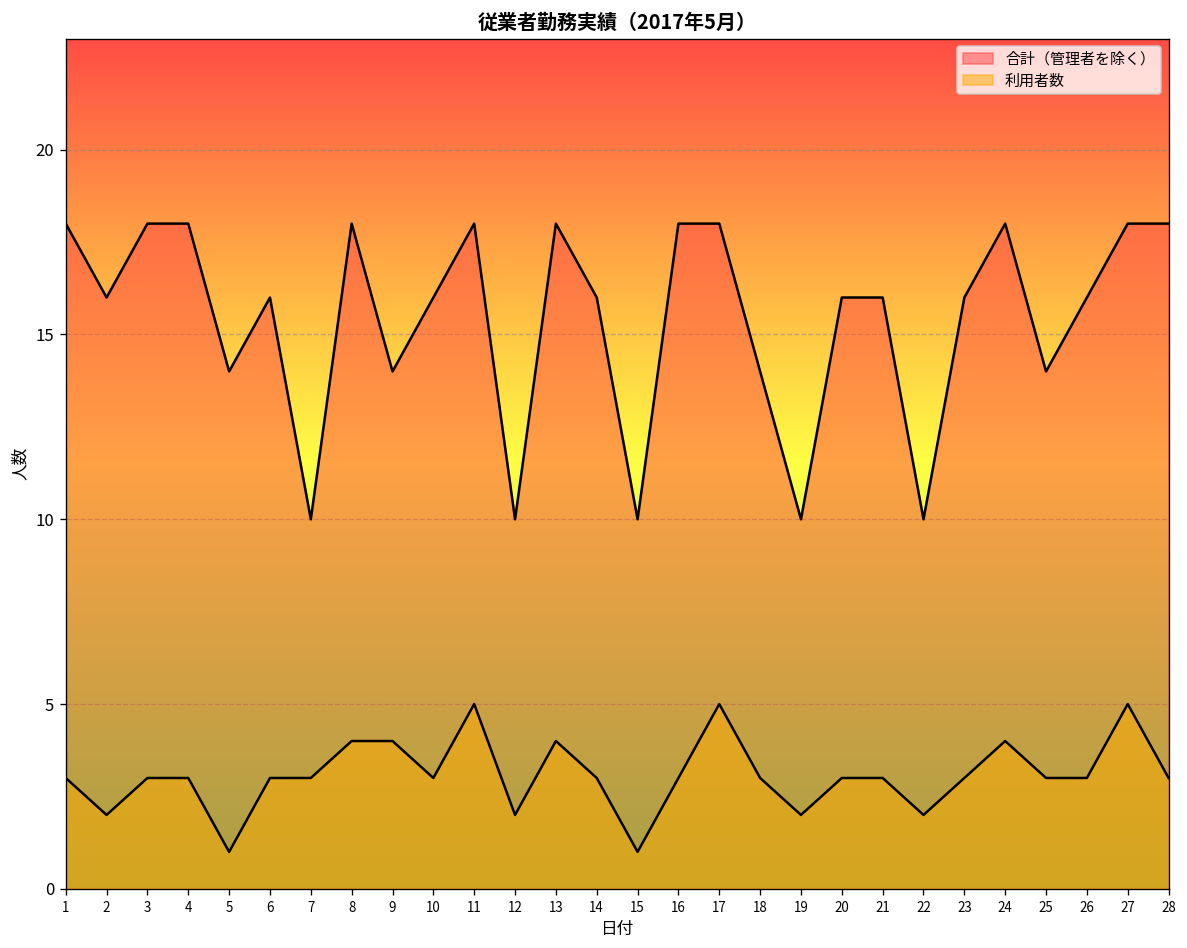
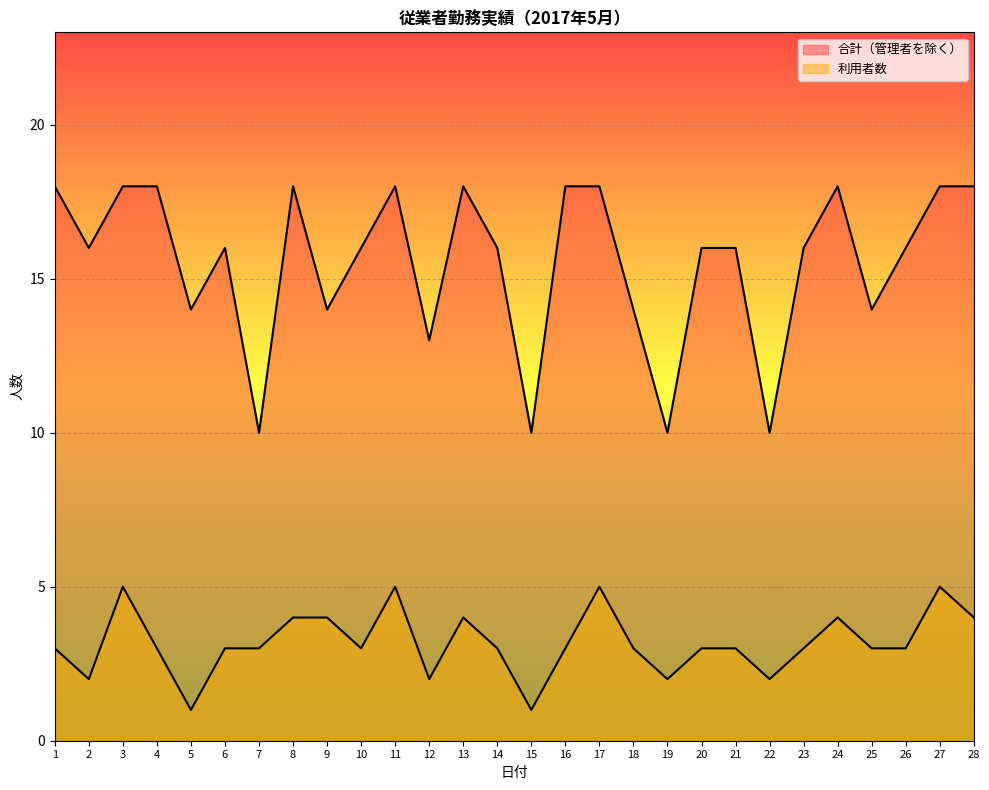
  {
    "合計（管理者を除く）": {
      "1": 18,
      "2": 16,
      "3": 18,
      "4": 18,
      "5": 14,
      "6": 16,
      "7": 10,
      "8": 18,
      "9": 14,
      "10": 16,
      "11": 18,
-     "12": 10,
+     "12": 13,
      "13": 18,
      "14": 16,
      "15": 10,
      "16": 18,
      "17": 18,
      "18": 14,
      "19": 10,
      "20": 16,
      "21": 16,
      "22": 10,
      "23": 16,
      "24": 18,
      "25": 14,
      "26": 16,
      "27": 18,
      "28": 18
    },
    "利用者数": {
      "1": 3,
      "2": 2,
-     "3": 3,
+     "3": 5,
      "4": 3,
      "5": 1,
      "6": 3,
      "7": 3,
      "8": 4,
      "9": 4,
      "10": 3,
      "11": 5,
      "12": 2,
      "13": 4,
      "14": 3,
      "15": 1,
      "16": 3,
      "17": 5,
      "18": 3,
      "19": 2,
      "20": 3,
      "21": 3,
      "22": 2,
      "23": 3,
      "24": 4,
      "25": 3,
      "26": 3,
      "27": 5,
-     "28": 3
+     "28": 4
    }
  }
